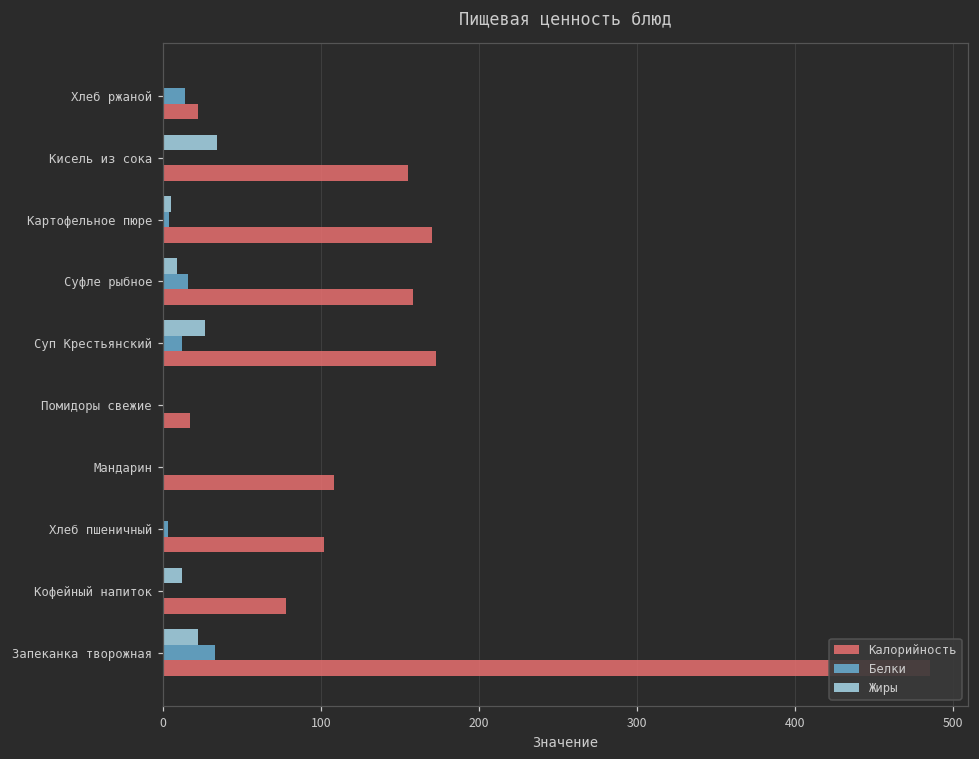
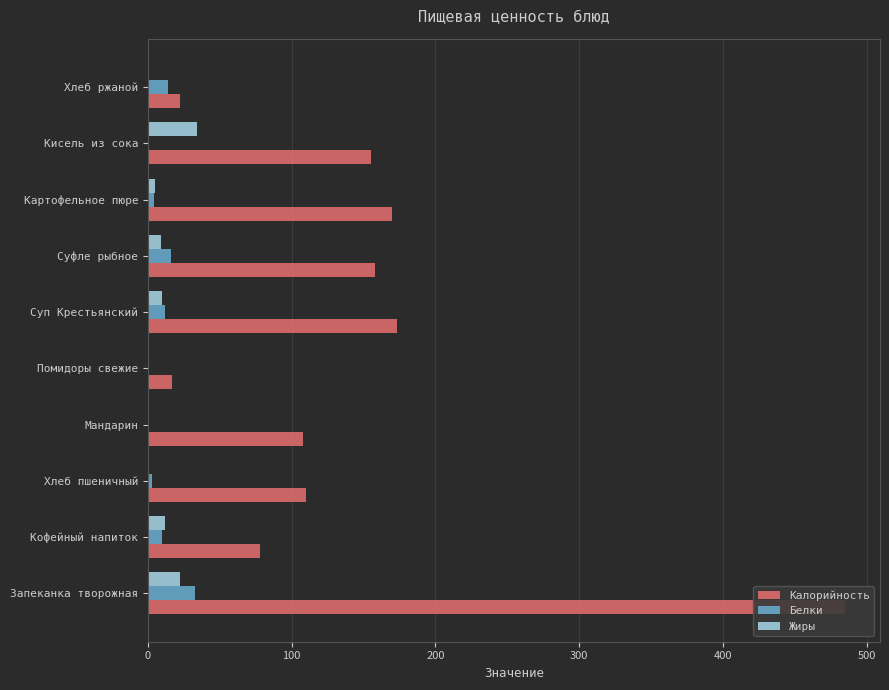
  {
    "Калорийность": {
      "Хлеб ржаной": 22,
      "Кисель из сока": 155,
      "Картофельное пюре": 170,
      "Суфле рыбное": 158,
      "Суп Крестьянский": 173,
      "Помидоры свежие": 17,
      "Мандарин": 108,
-     "Хлеб пшеничный": 102,
+     "Хлеб пшеничный": 110,
      "Кофейный напиток": 78
    },
    "Белки": {
      "Хлеб ржаной": 14,
      "Кисель из сока": 0,
      "Картофельное пюре": 4,
      "Суфле рыбное": 16,
      "Суп Крестьянский": 12,
      "Мандарин": 0,
      "Хлеб пшеничный": 3,
-     "Кофейный напиток": 1,
+     "Кофейный напиток": 10,
      "Запеканка творожная": 33
    },
    "Жиры": {
      "Хлеб ржаной": 0,
      "Кисель из сока": 34,
      "Картофельное пюре": 5,
      "Суфле рыбное": 9,
-     "Суп Крестьянский": 27,
+     "Суп Крестьянский": 10,
      "Помидоры свежие": 0,
      "Мандарин": 0,
      "Кофейный напиток": 12,
      "Запеканка творожная": 22
    }
  }
